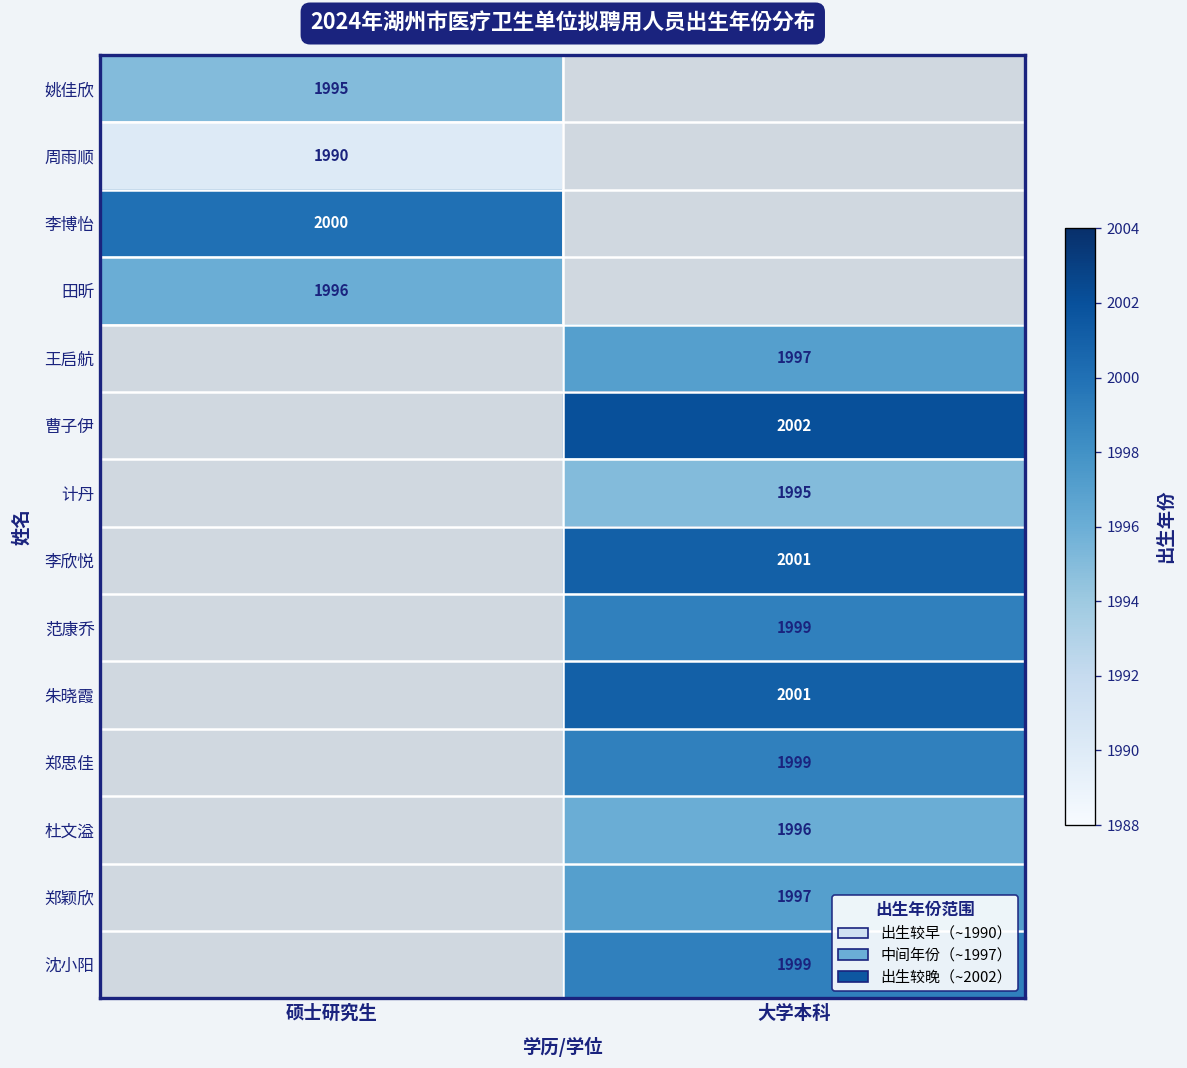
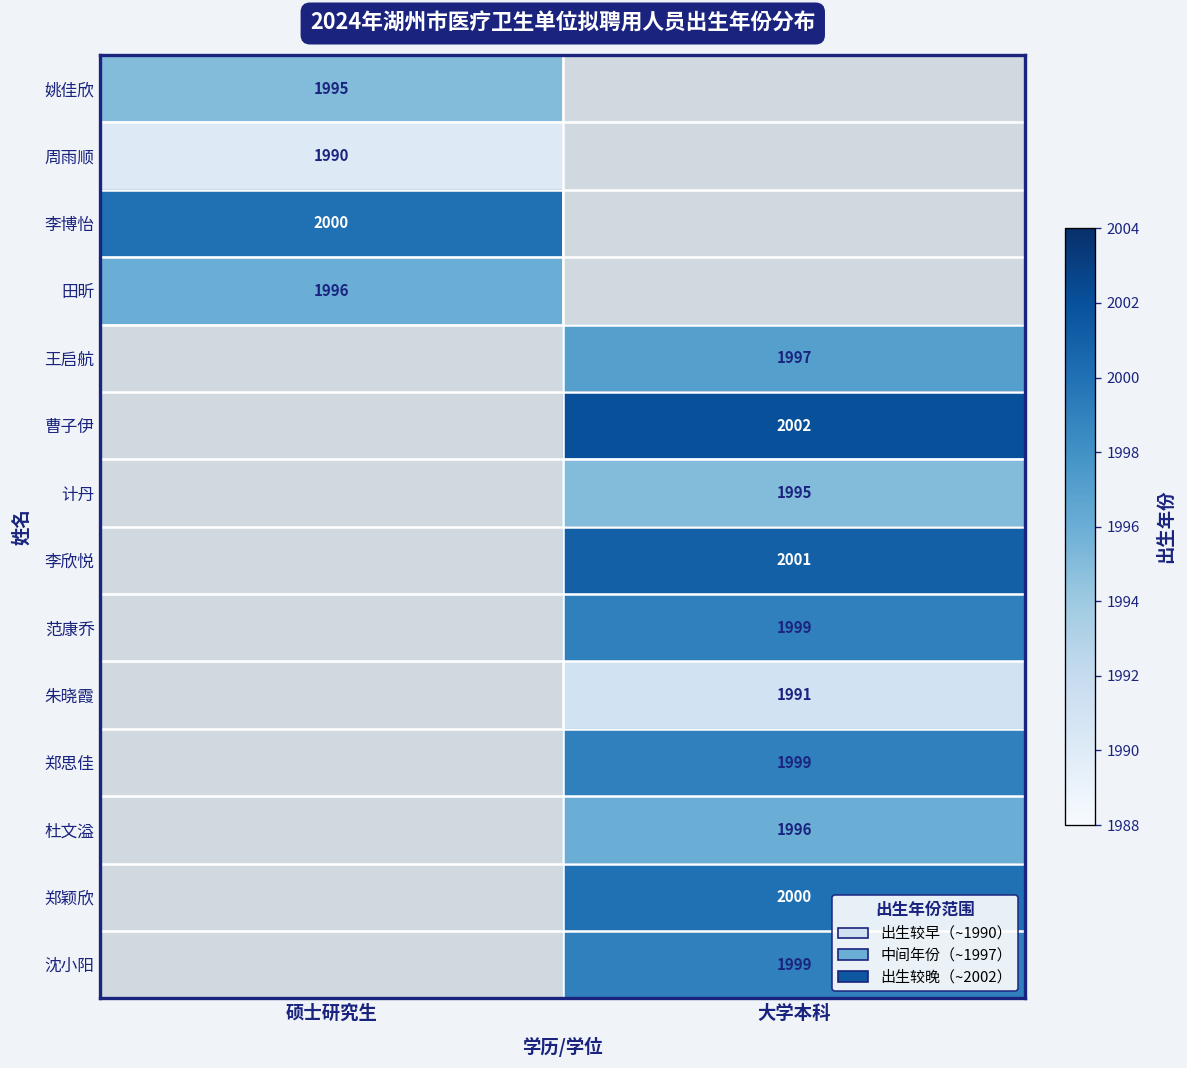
  {
    "姚佳欣": {
      "硕士研究生": 1995
    },
    "周雨顺": {
      "硕士研究生": 1990
    },
    "李博怡": {
      "硕士研究生": 2000
    },
    "田昕": {
      "硕士研究生": 1996
    },
    "王启航": {
      "大学本科": 1997
    },
    "曹子伊": {
      "大学本科": 2002
    },
    "计丹": {
      "大学本科": 1995
    },
    "李欣悦": {
      "大学本科": 2001
    },
    "范康乔": {
      "大学本科": 1999
    },
    "朱晓霞": {
-     "大学本科": 2001
+     "大学本科": 1991
    },
    "郑思佳": {
      "大学本科": 1999
    },
    "杜文溢": {
      "大学本科": 1996
    },
    "郑颖欣": {
-     "大学本科": 1997
+     "大学本科": 2000
    },
    "沈小阳": {
      "大学本科": 1999
    }
  }
